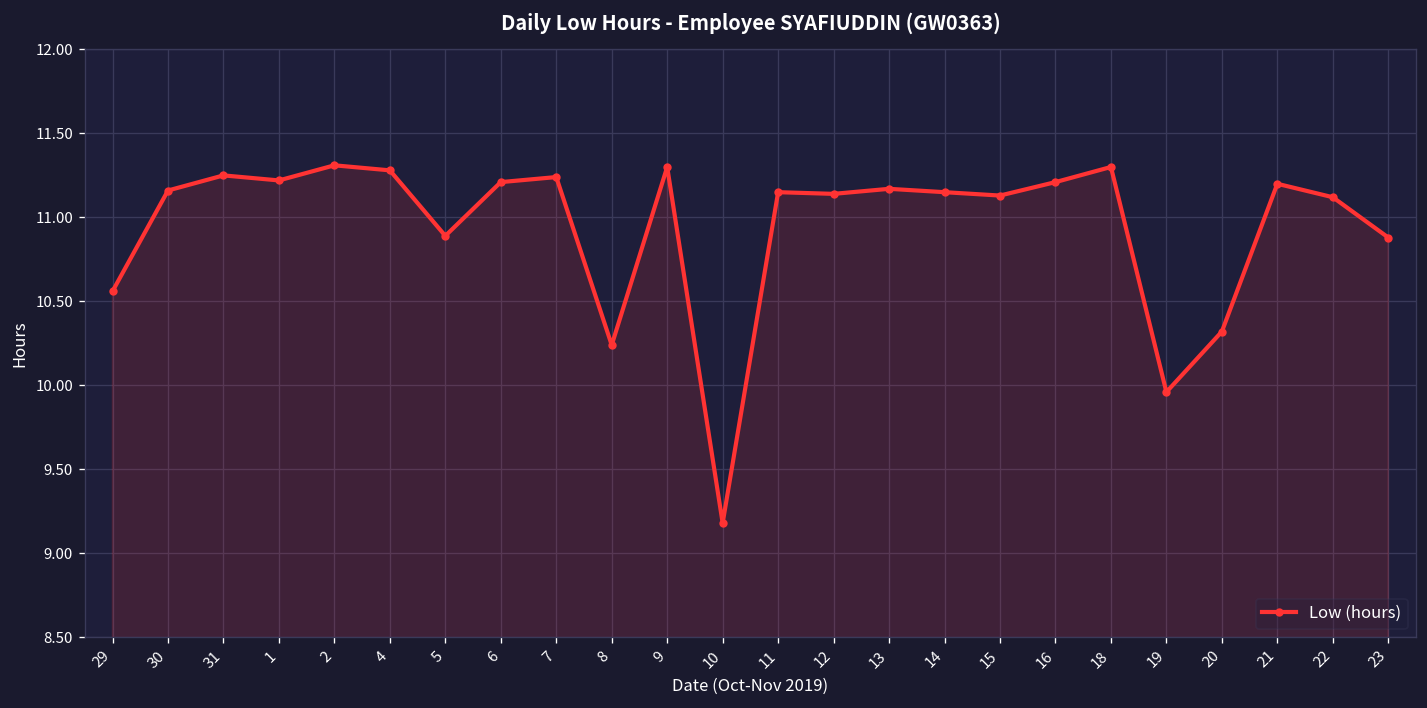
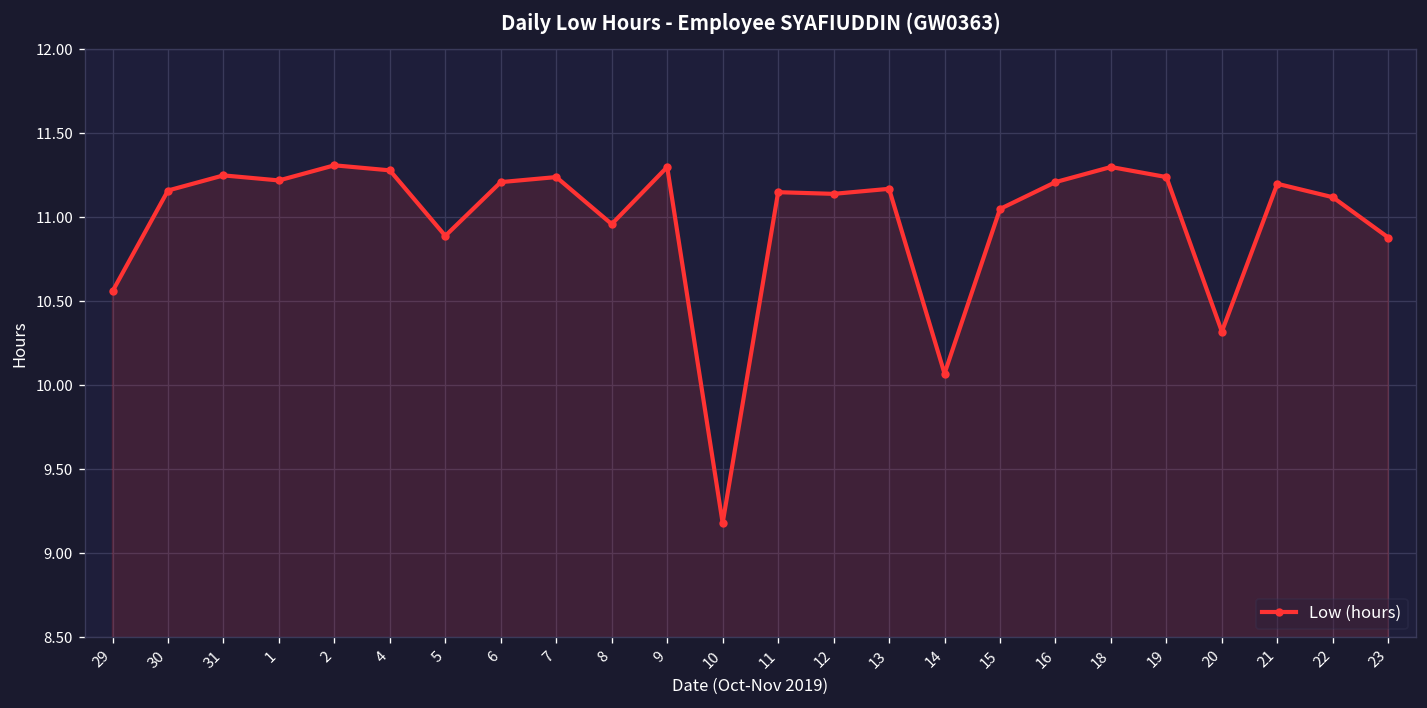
  {
    "29": 10.56,
    "30": 11.16,
    "31": 11.25,
    "1": 11.22,
    "2": 11.31,
    "4": 11.28,
    "5": 10.89,
    "6": 11.21,
    "7": 11.24,
-   "8": 10.24,
+   "8": 10.96,
    "9": 11.30,
    "10": 9.18,
    "11": 11.15,
    "12": 11.14,
    "13": 11.17,
-   "14": 11.15,
-   "15": 11.13,
+   "14": 10.07,
+   "15": 11.05,
    "16": 11.21,
    "18": 11.30,
-   "19": 9.96,
+   "19": 11.24,
    "20": 10.32,
    "21": 11.20,
    "22": 11.12,
    "23": 10.88
  }
